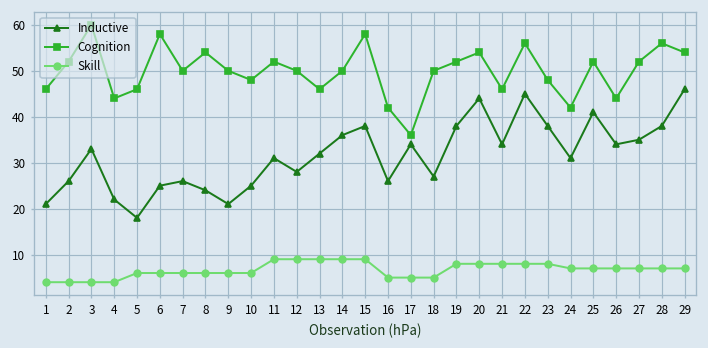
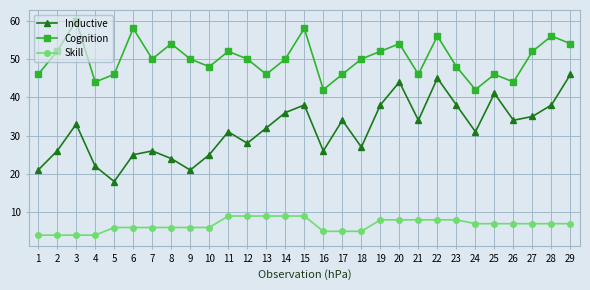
  {
    "Inductive": {
      "1": 21,
      "2": 26,
      "3": 33,
      "4": 22,
      "5": 18,
      "6": 25,
      "7": 26,
      "8": 24,
      "9": 21,
      "10": 25,
      "11": 31,
      "12": 28,
      "13": 32,
      "14": 36,
      "15": 38,
      "16": 26,
      "17": 34,
      "18": 27,
      "19": 38,
      "20": 44,
      "21": 34,
      "22": 45,
      "23": 38,
      "24": 31,
      "25": 41,
      "26": 34,
      "27": 35,
      "28": 38,
      "29": 46
    },
    "Cognition": {
      "1": 46,
      "4": 44,
      "5": 46,
      "6": 58,
      "7": 50,
      "8": 54,
      "9": 50,
      "10": 48,
      "11": 52,
      "12": 50,
      "13": 46,
      "14": 50,
      "15": 58,
      "16": 42,
-     "17": 36,
+     "17": 46,
      "18": 50,
      "19": 52,
      "20": 54,
      "21": 46,
      "22": 56,
      "23": 48,
      "24": 42,
-     "25": 52,
+     "25": 46,
      "26": 44,
      "27": 52,
      "28": 56,
      "29": 54
    },
    "Skill": {
      "1": 4,
      "2": 4,
      "3": 4,
      "4": 4,
      "5": 6,
      "6": 6,
      "7": 6,
      "8": 6,
      "9": 6,
      "10": 6,
      "11": 9,
      "12": 9,
      "13": 9,
      "14": 9,
      "15": 9,
      "16": 5,
      "17": 5,
      "18": 5,
      "19": 8,
      "20": 8,
      "21": 8,
      "22": 8,
      "23": 8,
      "24": 7,
      "25": 7,
      "26": 7,
      "27": 7,
      "28": 7,
      "29": 7
    }
  }
